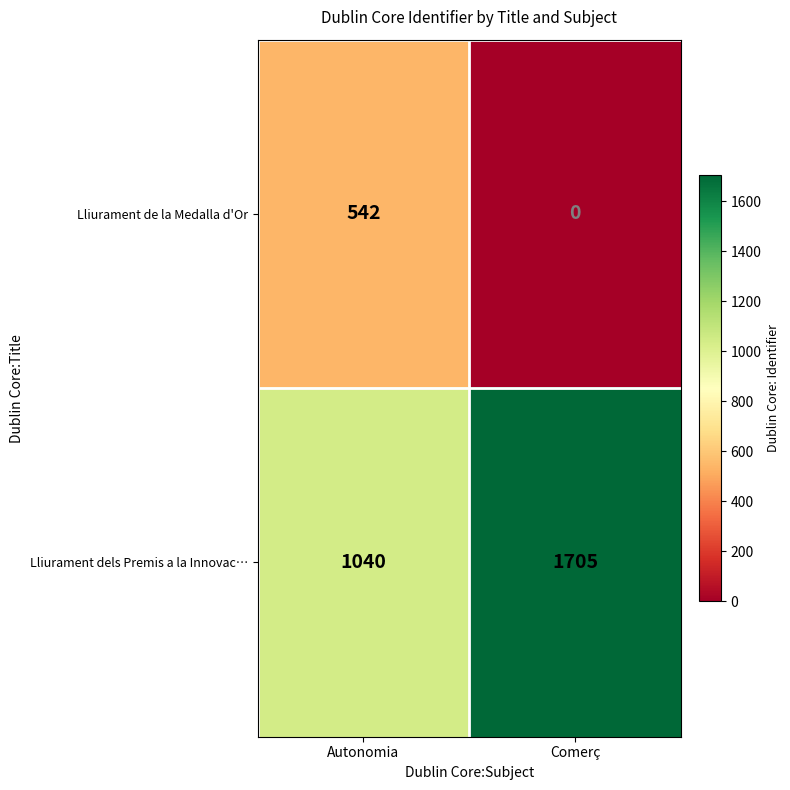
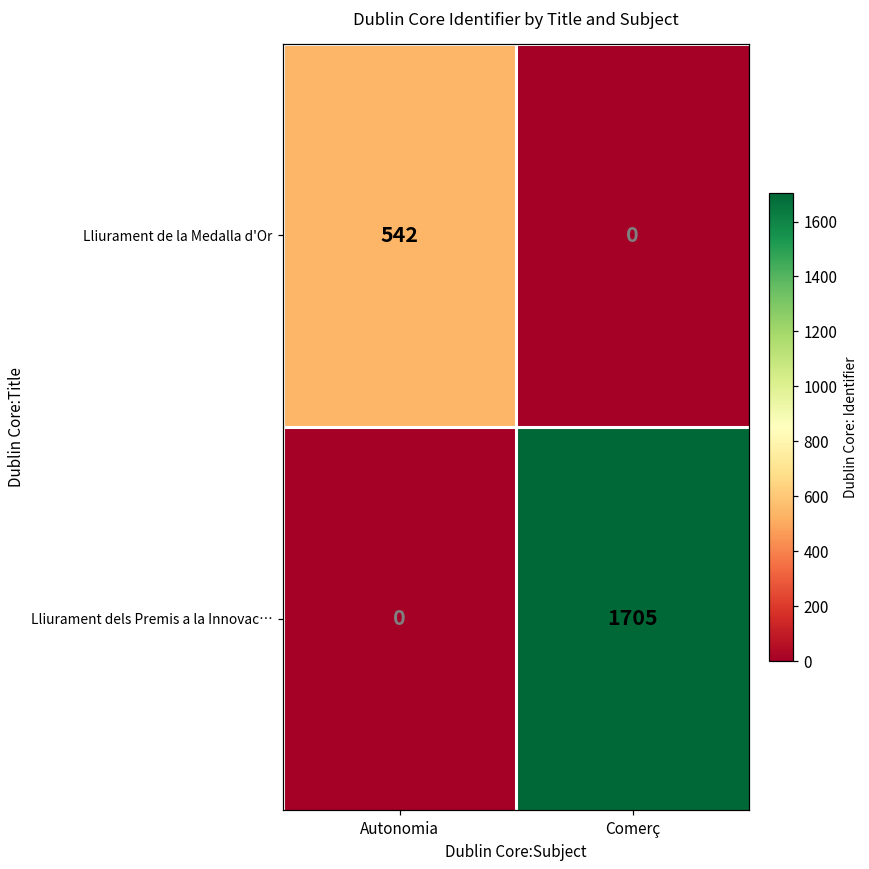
  {
    "Lliurament de la Medalla d'Or": {
      "Autonomia": 542,
      "Comerç": 0
    },
    "Lliurament dels Premis a la Innovac…": {
-     "Autonomia": 1040,
+     "Autonomia": 0,
      "Comerç": 1705
    }
  }
